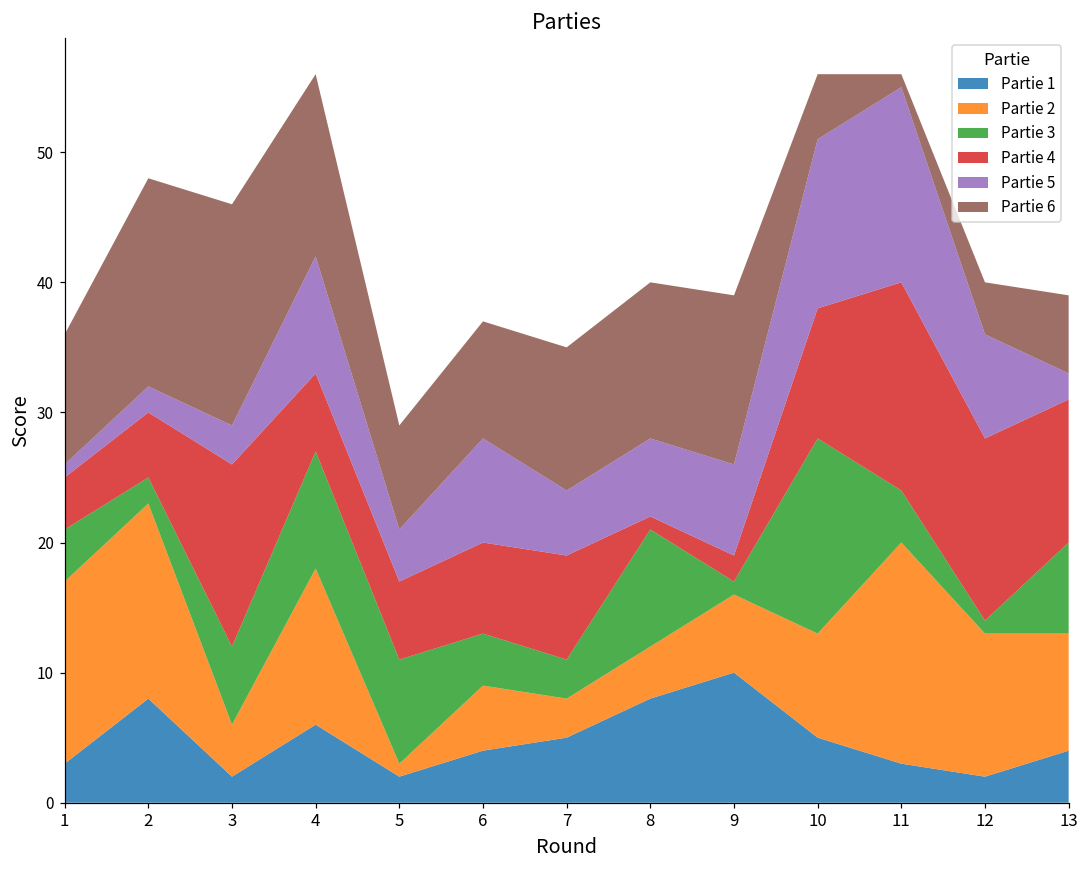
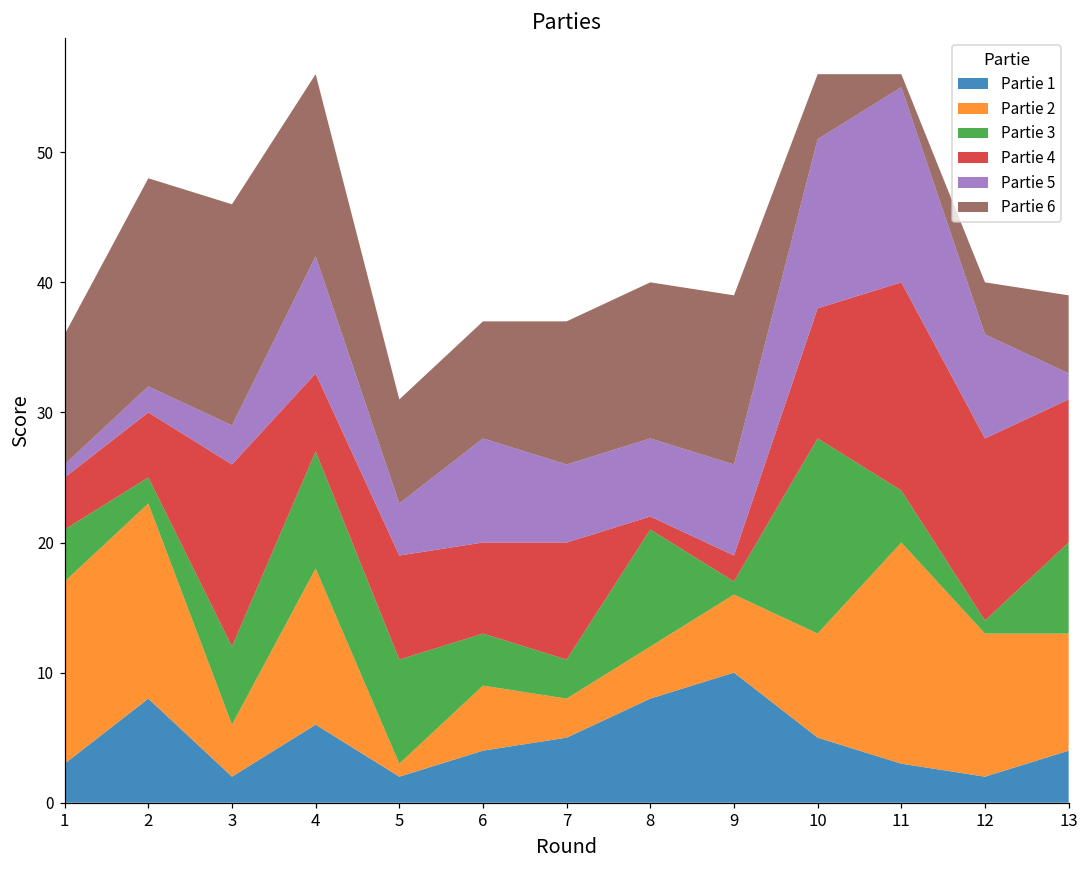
  {
    "Partie 1": {
      "1": 3,
      "2": 8,
      "3": 2,
      "4": 6,
      "5": 2,
      "6": 4,
      "7": 5,
      "8": 8,
      "9": 10,
      "10": 5,
      "11": 3,
      "12": 2,
      "13": 4
    },
    "Partie 2": {
      "1": 14,
      "2": 15,
      "3": 4,
      "4": 12,
      "5": 1,
      "6": 5,
      "7": 3,
      "8": 4,
      "9": 6,
      "10": 8,
      "11": 17,
      "12": 11,
      "13": 9
    },
    "Partie 3": {
      "1": 4,
      "2": 2,
      "3": 6,
      "4": 9,
      "5": 8,
      "6": 4,
      "7": 3,
      "8": 9,
      "9": 1,
      "10": 15,
      "11": 4,
      "12": 1,
      "13": 7
    },
    "Partie 4": {
      "1": 4,
      "2": 5,
      "3": 14,
      "4": 6,
-     "5": 6,
+     "5": 8,
      "6": 7,
-     "7": 8,
+     "7": 9,
      "8": 1,
      "9": 2,
      "10": 10,
      "11": 16,
      "12": 14,
      "13": 11
    },
    "Partie 5": {
      "1": 1,
      "2": 2,
      "3": 3,
      "4": 9,
      "5": 4,
      "6": 8,
-     "7": 5,
+     "7": 6,
      "8": 6,
      "9": 7,
      "10": 13,
      "11": 15,
      "12": 8,
      "13": 2
    },
    "Partie 6": {
      "1": 10,
      "2": 16,
      "3": 17,
      "4": 14,
      "5": 8,
      "6": 9,
      "7": 11,
      "8": 12,
      "9": 13,
      "10": 5,
      "11": 1,
      "12": 4,
      "13": 6
    }
  }
